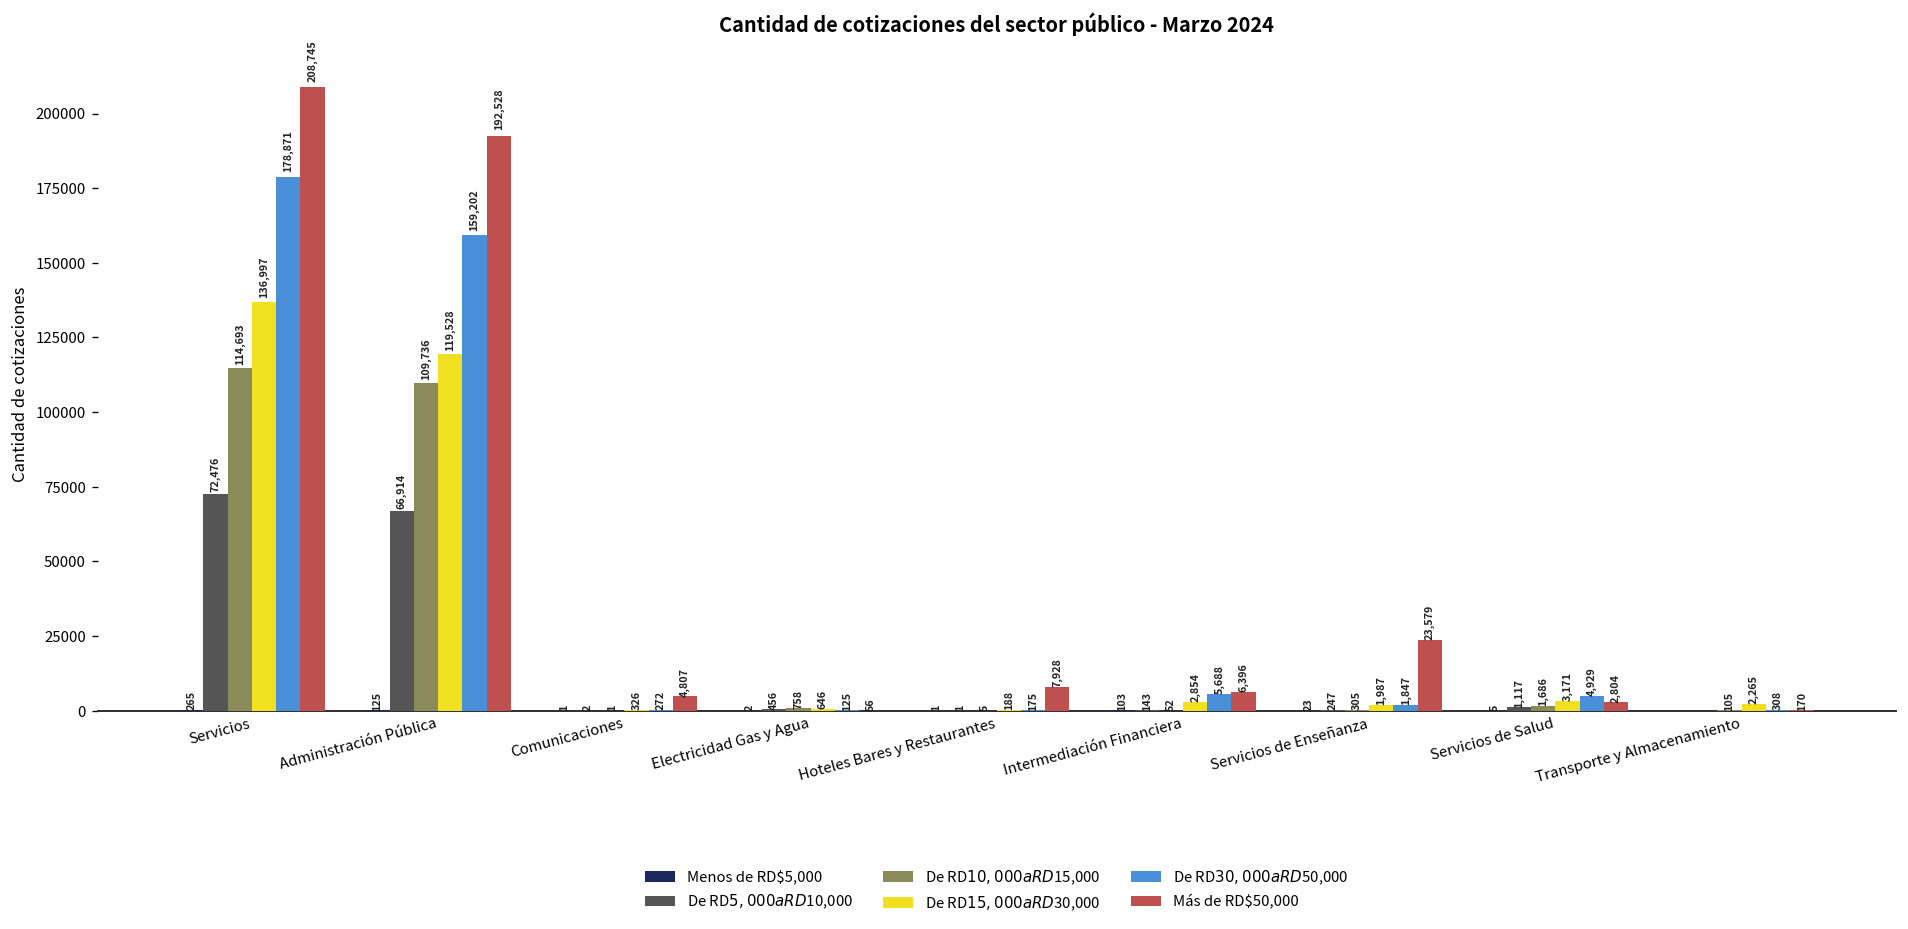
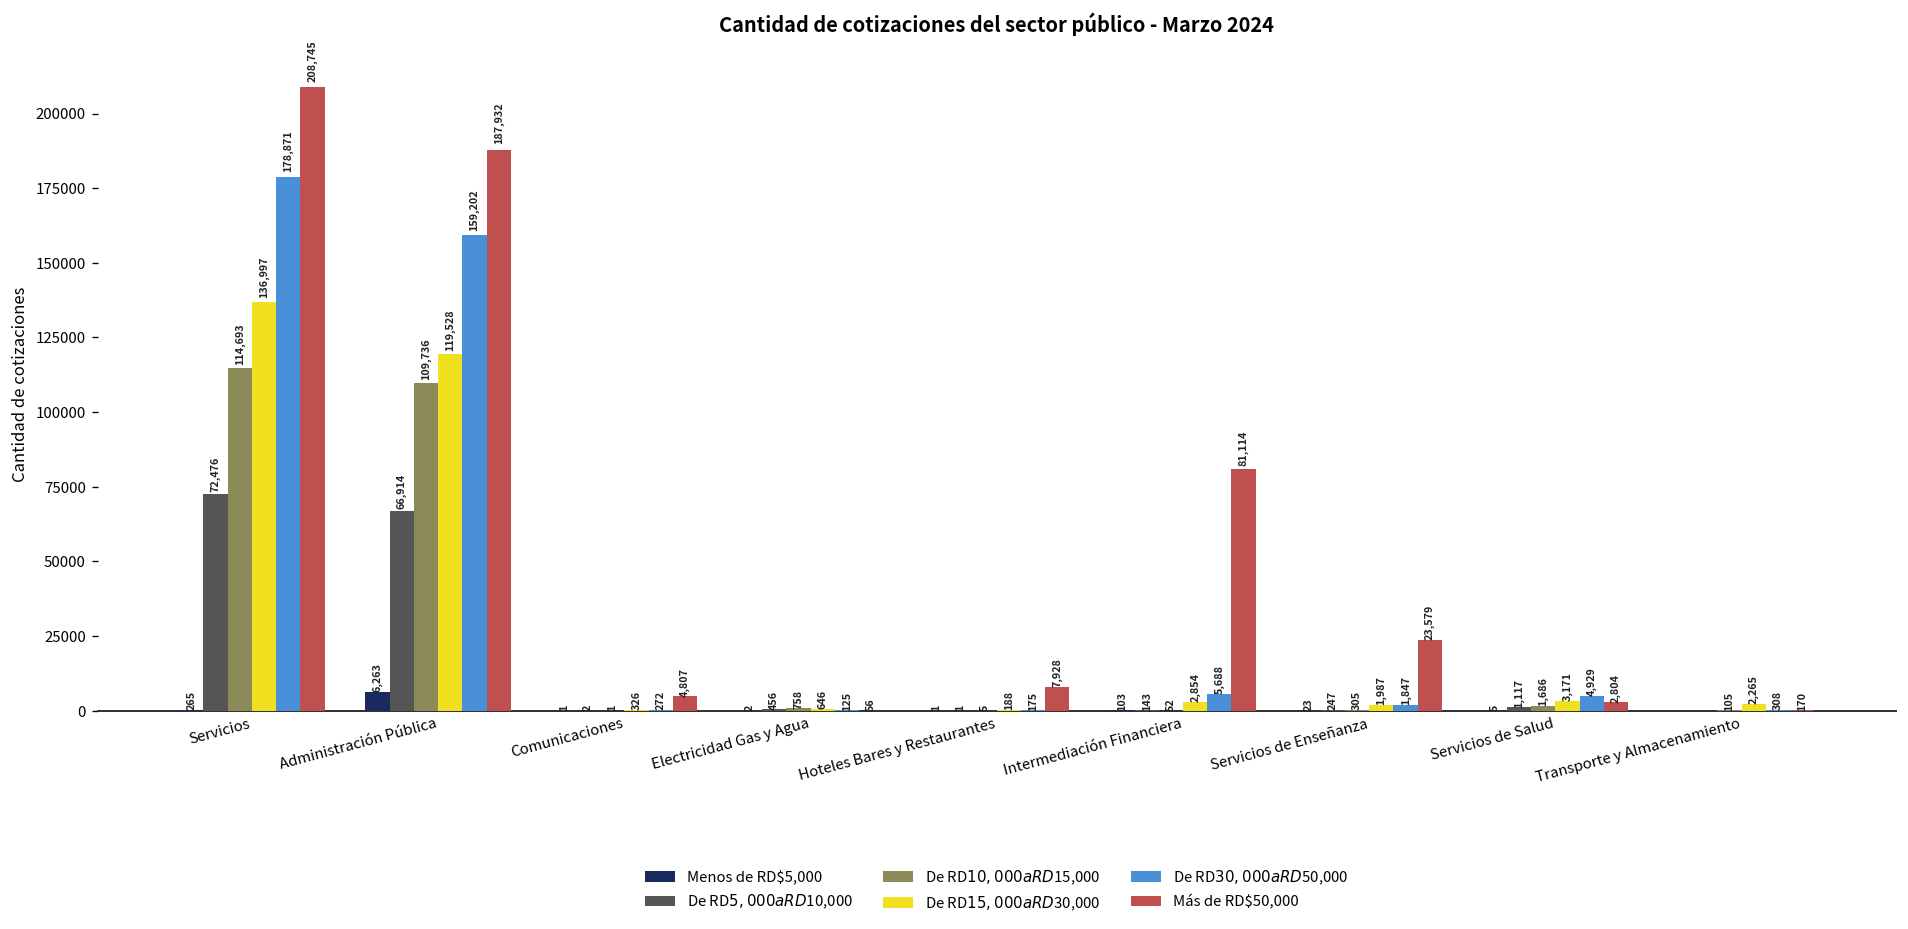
  {
    "Menos de RD$5,000": {
      "Servicios": "265",
-     "Administración Pública": "125",
+     "Administración Pública": "6,263",
      "Comunicaciones": "1",
      "Electricidad Gas y Agua": "2",
      "Hoteles Bares y Restaurantes": "1",
      "Intermediación Financiera": "103",
      "Servicios de Enseñanza": "23",
      "Servicios de Salud": "5"
    },
    "Más de RD$50,000": {
      "Servicios": "208,745",
-     "Administración Pública": "192,528",
+     "Administración Pública": "187,932",
      "Comunicaciones": "4,807",
      "Electricidad Gas y Agua": "56",
      "Hoteles Bares y Restaurantes": "7,928",
-     "Intermediación Financiera": "6,396",
+     "Intermediación Financiera": "81,114",
      "Servicios de Enseñanza": "23,579",
      "Servicios de Salud": "2,804",
      "Transporte y Almacenamiento": "170"
    }
  }
